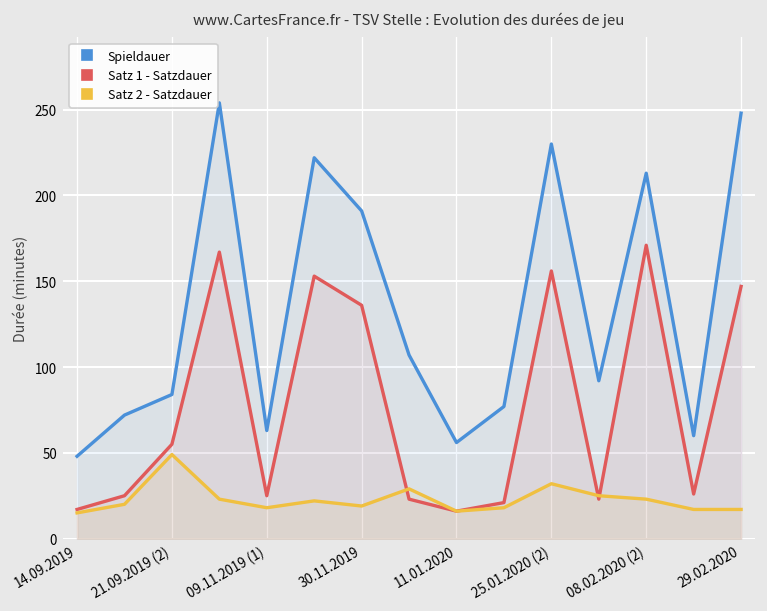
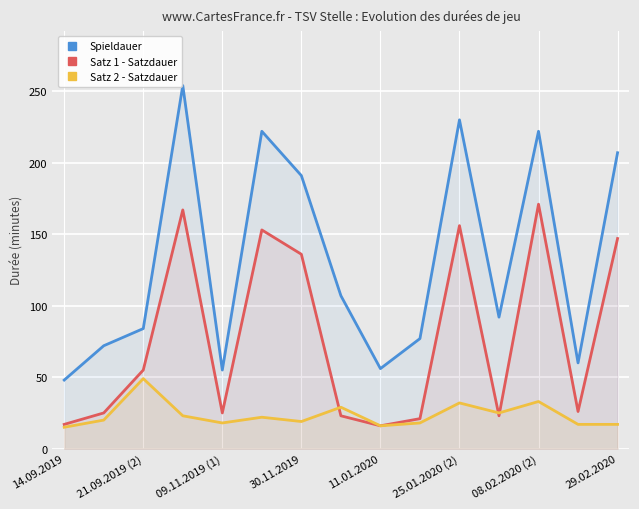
  {
    "Spieldauer": {
      "14.09.2019": 48,
      "21.09.2019 (2)": 84,
-     "09.11.2019 (1)": 63,
+     "09.11.2019 (1)": 55,
      "30.11.2019": 191,
      "11.01.2020": 56,
      "25.01.2020 (2)": 230,
-     "08.02.2020 (2)": 213,
-     "29.02.2020": 248
+     "08.02.2020 (2)": 222,
+     "29.02.2020": 207
    },
    "Satz 1 - Satzdauer": {
      "14.09.2019": 17,
      "21.09.2019 (2)": 55,
      "09.11.2019 (1)": 25,
      "30.11.2019": 136,
      "25.01.2020 (2)": 156,
      "08.02.2020 (2)": 171,
      "29.02.2020": 147
    },
    "Satz 2 - Satzdauer": {
      "14.09.2019": 15,
      "21.09.2019 (2)": 49,
      "09.11.2019 (1)": 18,
      "30.11.2019": 19,
      "25.01.2020 (2)": 32,
-     "08.02.2020 (2)": 23,
+     "08.02.2020 (2)": 33,
      "29.02.2020": 17
    }
  }
